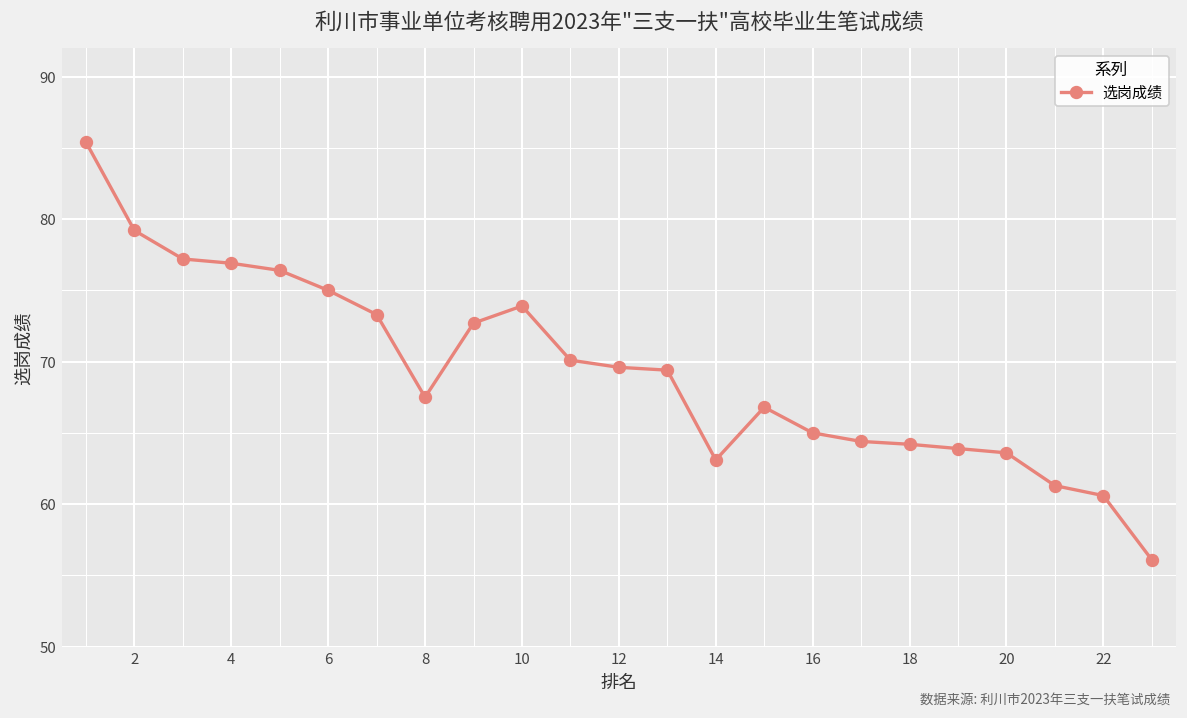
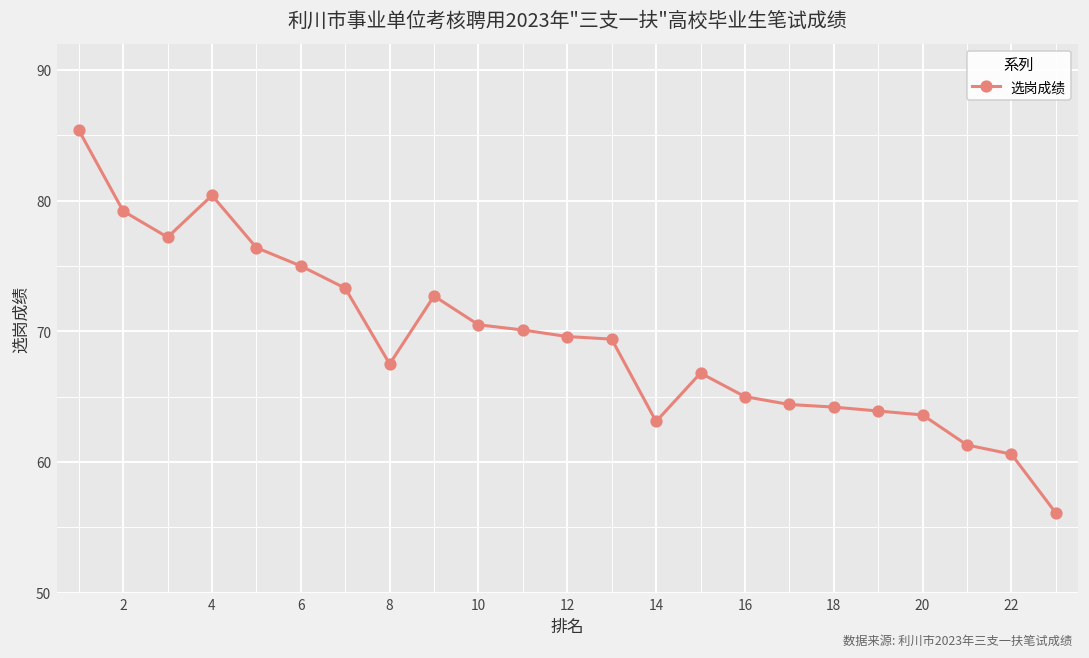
  {
    "2": 79.2,
-   "4": 76.9,
+   "4": 80.4,
    "6": 75.0,
    "8": 67.5,
-   "10": 73.9,
+   "10": 70.5,
    "12": 69.6,
    "14": 63.1,
    "16": 65.0,
    "18": 64.2,
    "20": 63.6,
    "22": 60.6
  }
